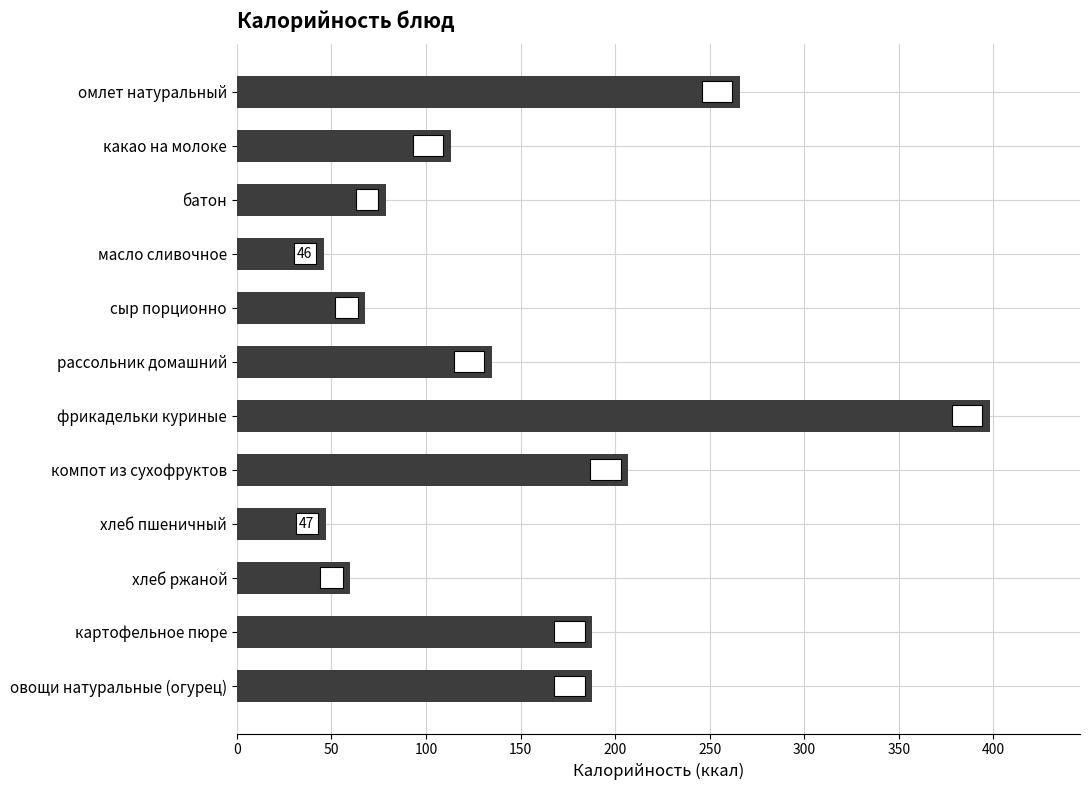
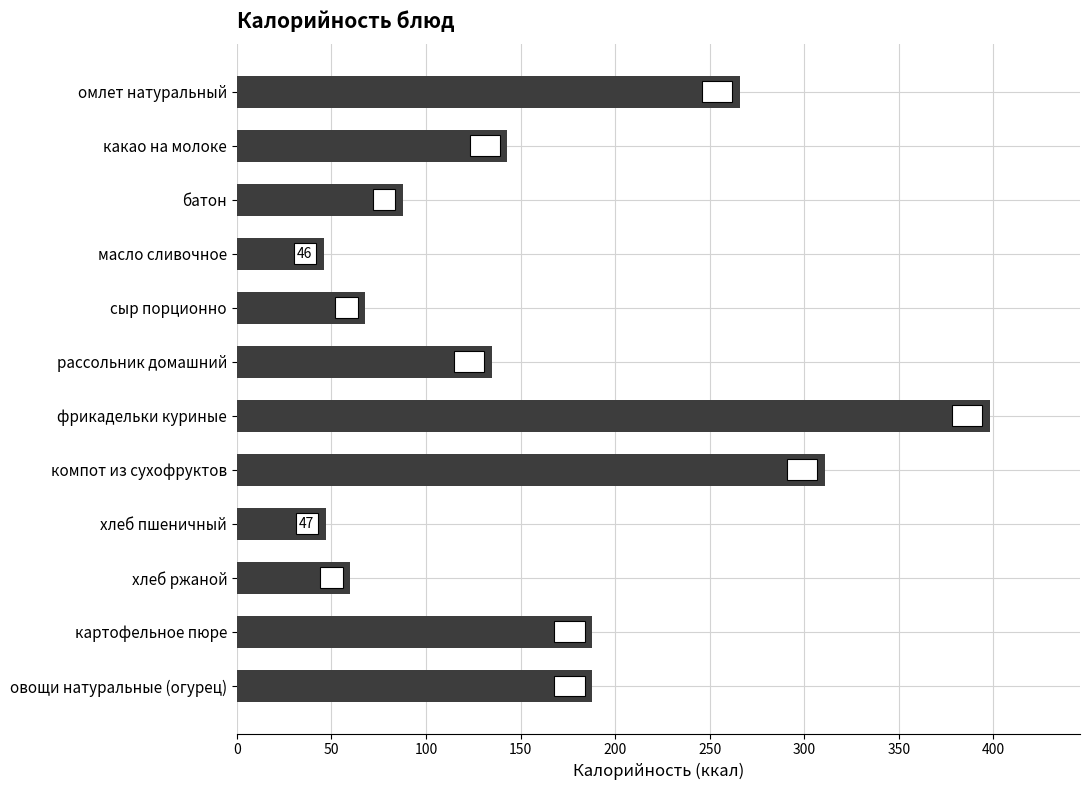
  {
    "омлет натуральный": 266,
-   "какао на молоке": 113,
-   "батон": 79,
+   "какао на молоке": 143,
+   "батон": 88,
    "сыр порционно": 68,
    "рассольник домашний": 135,
    "фрикадельки куриные": 398,
-   "компот из сухофруктов": 207,
+   "компот из сухофруктов": 311,
    "хлеб ржаной": 60,
    "картофельное пюре": 188,
    "овощи натуральные (огурец)": 188
  }
